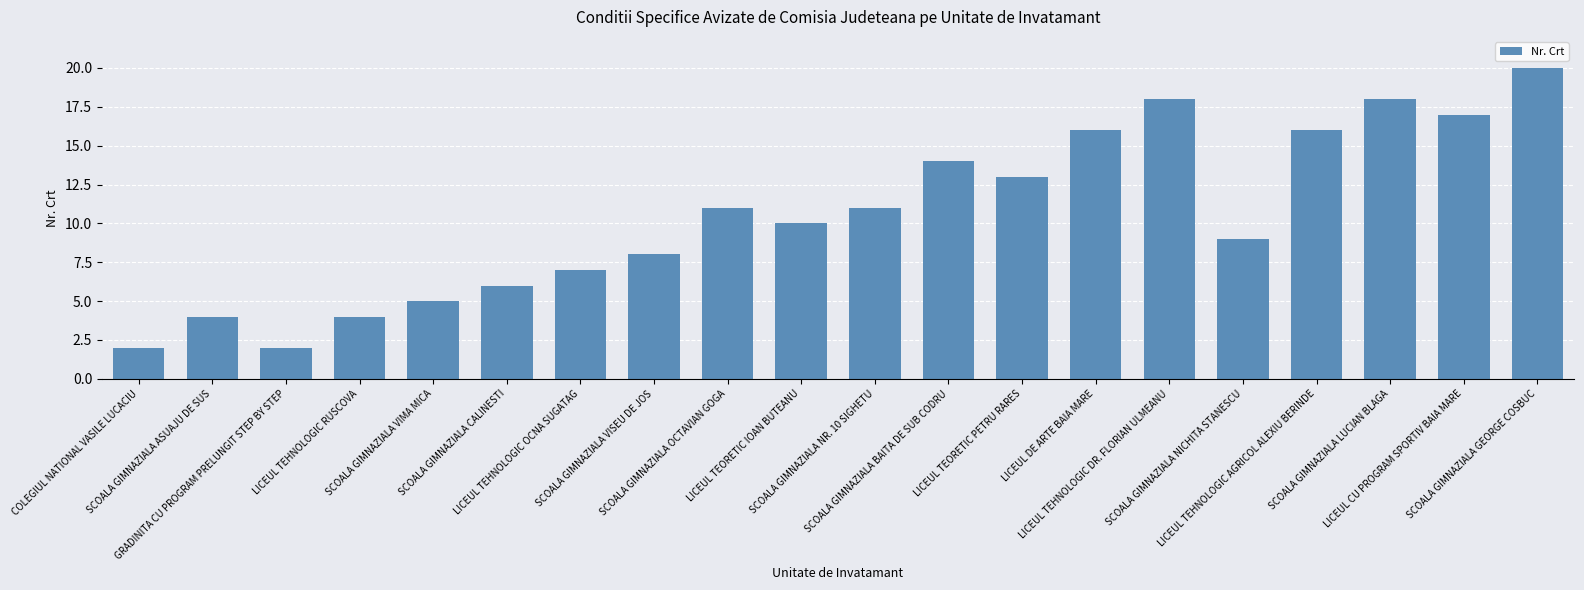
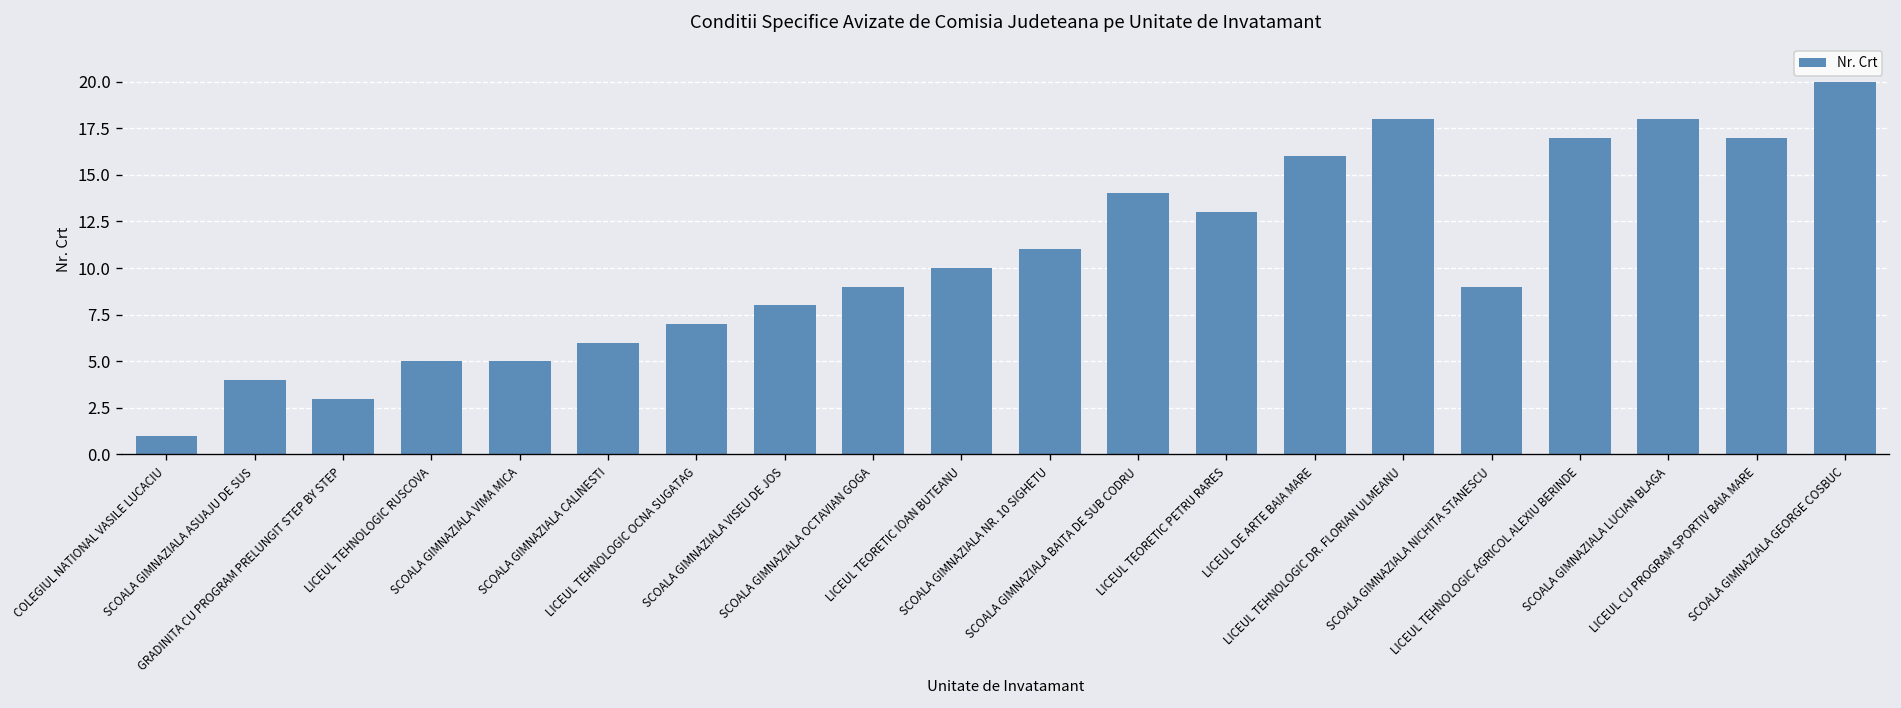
  {
-   "COLEGIUL NATIONAL VASILE LUCACIU": 2,
+   "COLEGIUL NATIONAL VASILE LUCACIU": 1,
    "SCOALA GIMNAZIALA ASUAJU DE SUS": 4,
-   "GRADINITA CU PROGRAM PRELUNGIT STEP BY STEP": 2,
-   "LICEUL TEHNOLOGIC RUSCOVA": 4,
+   "GRADINITA CU PROGRAM PRELUNGIT STEP BY STEP": 3,
+   "LICEUL TEHNOLOGIC RUSCOVA": 5,
    "SCOALA GIMNAZIALA VIMA MICA": 5,
    "SCOALA GIMNAZIALA CALINESTI": 6,
    "LICEUL TEHNOLOGIC OCNA SUGATAG": 7,
    "SCOALA GIMNAZIALA VISEU DE JOS": 8,
-   "SCOALA GIMNAZIALA OCTAVIAN GOGA": 11,
+   "SCOALA GIMNAZIALA OCTAVIAN GOGA": 9,
    "LICEUL TEORETIC IOAN BUTEANU": 10,
    "SCOALA GIMNAZIALA NR. 10 SIGHETU": 11,
    "SCOALA GIMNAZIALA BAITA DE SUB CODRU": 14,
    "LICEUL TEORETIC PETRU RARES": 13,
    "LICEUL DE ARTE BAIA MARE": 16,
    "LICEUL TEHNOLOGIC DR. FLORIAN ULMEANU": 18,
    "SCOALA GIMNAZIALA NICHITA STANESCU": 9,
-   "LICEUL TEHNOLOGIC AGRICOL ALEXIU BERINDE": 16,
+   "LICEUL TEHNOLOGIC AGRICOL ALEXIU BERINDE": 17,
    "SCOALA GIMNAZIALA LUCIAN BLAGA": 18,
    "LICEUL CU PROGRAM SPORTIV BAIA MARE": 17,
    "SCOALA GIMNAZIALA GEORGE COSBUC": 20
  }
